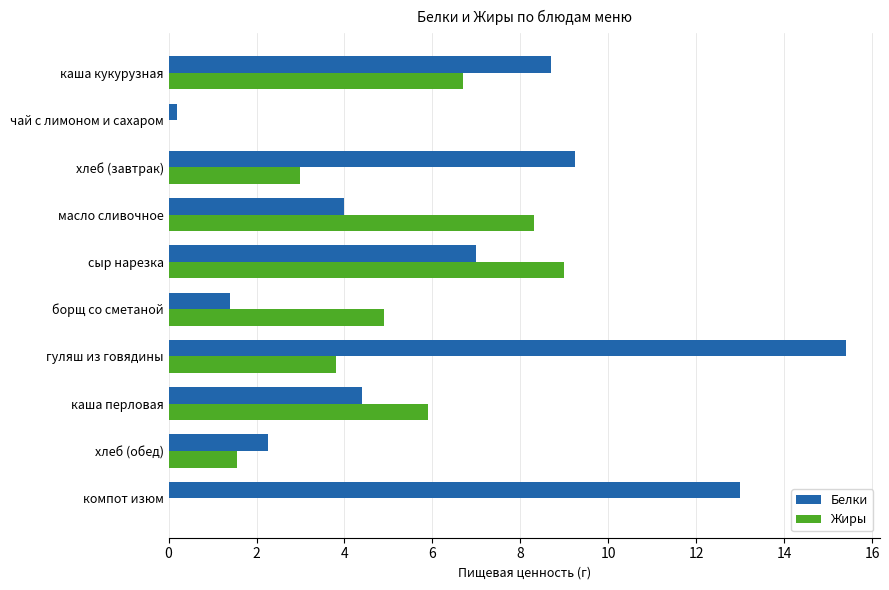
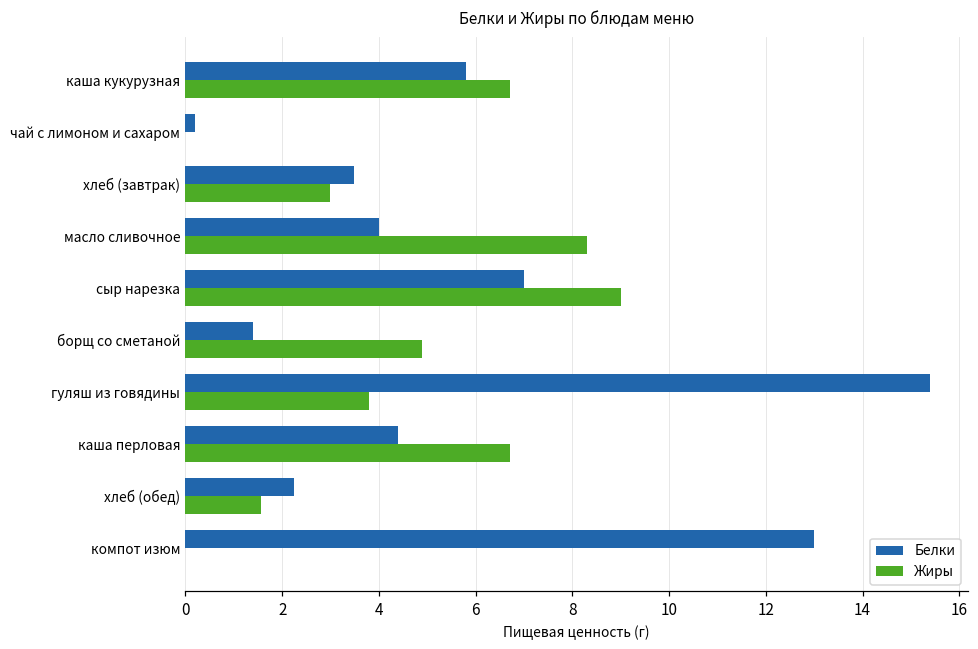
  {
    "Белки": {
-     "каша кукурузная": 8.7,
+     "каша кукурузная": 5.8,
      "чай с лимоном и сахаром": 0.2,
-     "хлеб (завтрак)": 9.3,
+     "хлеб (завтрак)": 3.5,
      "масло сливочное": 4.0,
      "сыр нарезка": 7.0,
      "борщ со сметаной": 1.4,
      "гуляш из говядины": 15.4,
      "каша перловая": 4.4,
      "хлеб (обед)": 2.3,
      "компот изюм": 13.0
    },
    "Жиры": {
      "каша кукурузная": 6.7,
      "чай с лимоном и сахаром": 0.0,
      "хлеб (завтрак)": 3.0,
      "масло сливочное": 8.3,
      "сыр нарезка": 9.0,
      "борщ со сметаной": 4.9,
      "гуляш из говядины": 3.8,
-     "каша перловая": 5.9,
+     "каша перловая": 6.7,
      "хлеб (обед)": 1.6,
      "компот изюм": 0.0
    }
  }
